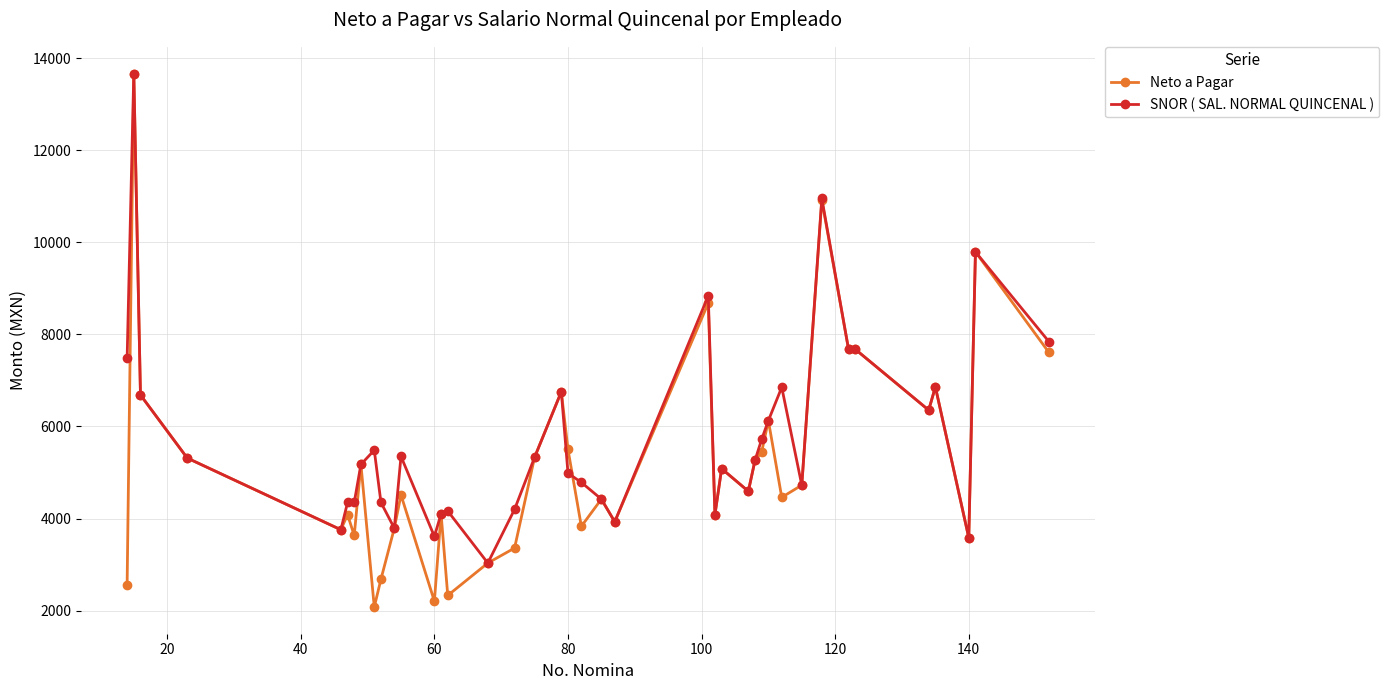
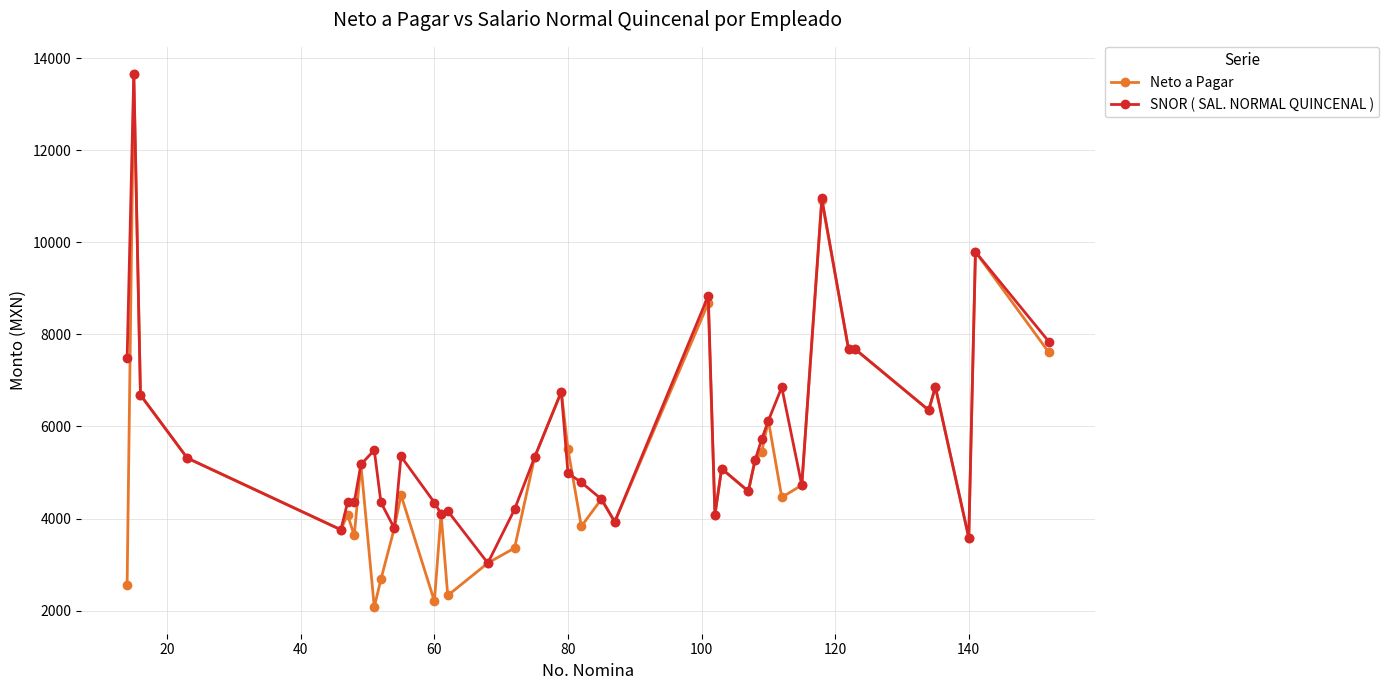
  {
    "Neto a Pagar": {
      "60": 2200,
      "80": 5500
    },
    "SNOR ( SAL. NORMAL QUINCENAL )": {
-     "60": 3600,
+     "60": 4300,
      "80": 5000
    }
  }
